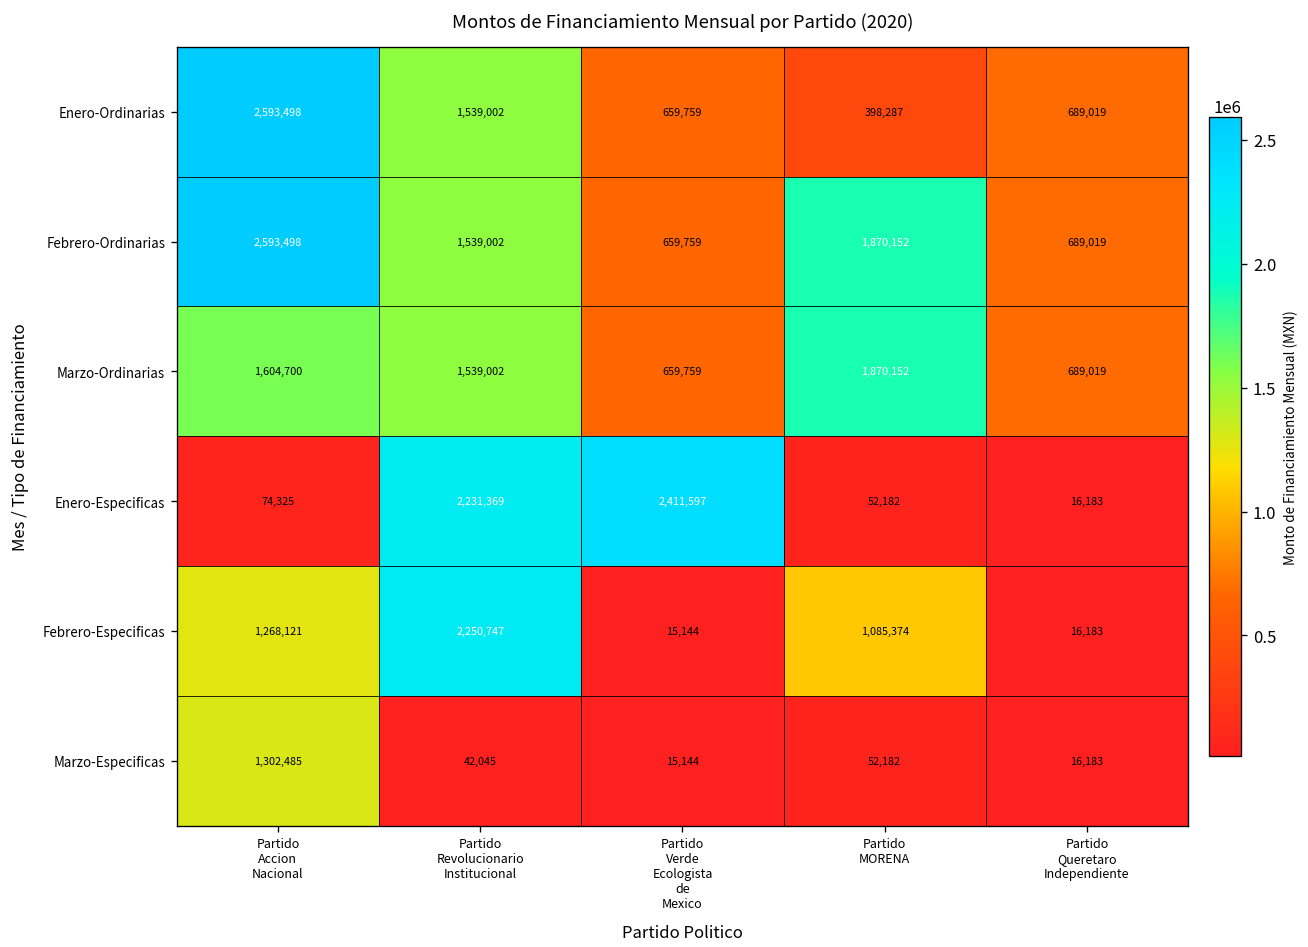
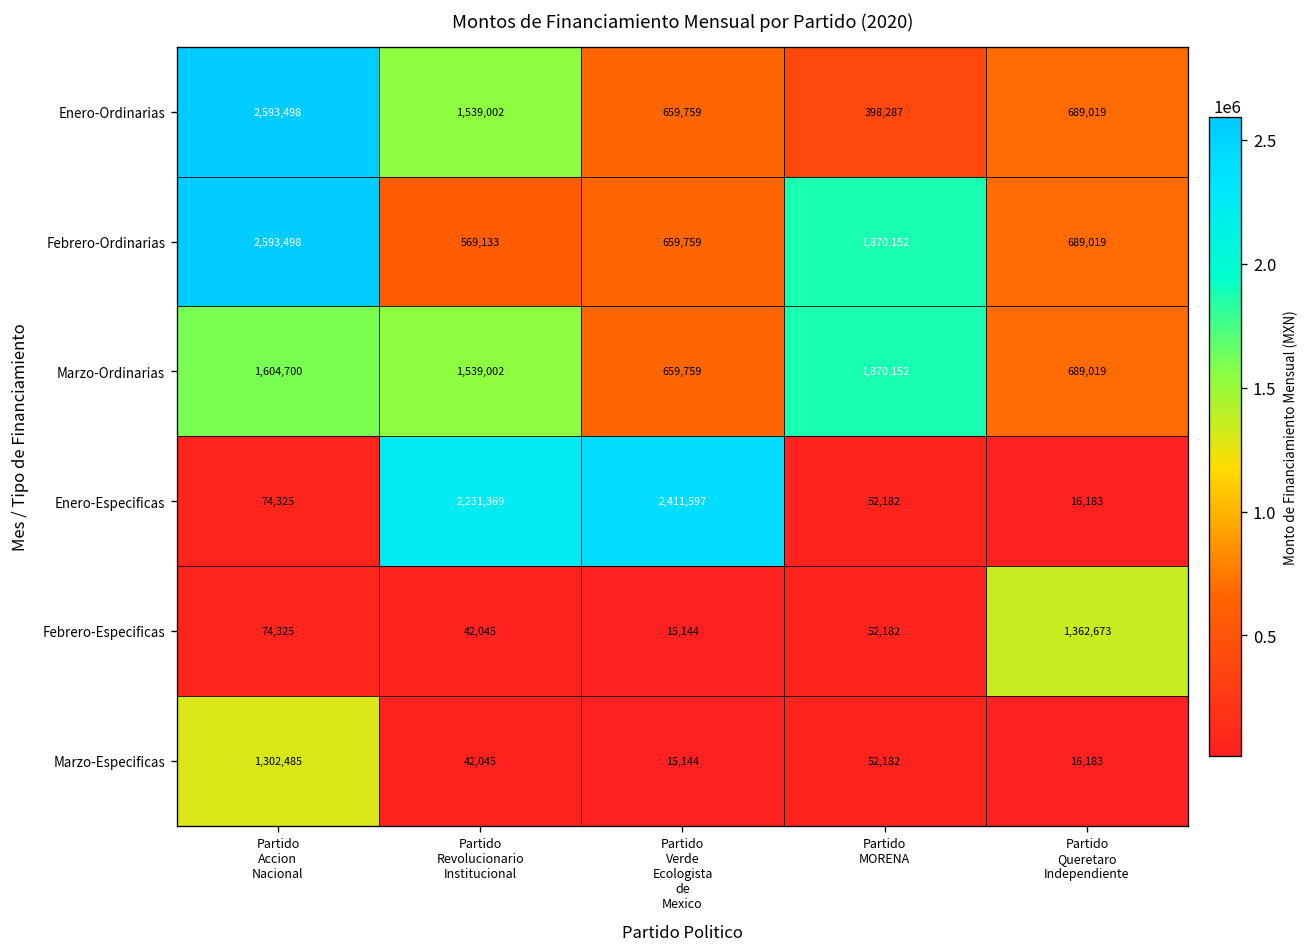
  {
    "Enero-Ordinarias": {
      "Partido Accion Nacional": "2,593,498",
      "Partido Revolucionario Institucional": "1,539,002",
      "Partido Verde Ecologista de Mexico": "659,759",
      "Partido MORENA": "398,287",
      "Partido Queretaro Independiente": "689,019"
    },
    "Febrero-Ordinarias": {
      "Partido Accion Nacional": "2,593,498",
-     "Partido Revolucionario Institucional": "1,539,002",
+     "Partido Revolucionario Institucional": "569,133",
      "Partido Verde Ecologista de Mexico": "659,759",
      "Partido MORENA": "1,870,152",
      "Partido Queretaro Independiente": "689,019"
    },
    "Marzo-Ordinarias": {
      "Partido Accion Nacional": "1,604,700",
      "Partido Revolucionario Institucional": "1,539,002",
      "Partido Verde Ecologista de Mexico": "659,759",
      "Partido MORENA": "1,870,152",
      "Partido Queretaro Independiente": "689,019"
    },
    "Enero-Especificas": {
      "Partido Accion Nacional": "74,325",
      "Partido Revolucionario Institucional": "2,231,369",
      "Partido Verde Ecologista de Mexico": "2,411,597",
      "Partido MORENA": "52,182",
      "Partido Queretaro Independiente": "16,183"
    },
    "Febrero-Especificas": {
-     "Partido Accion Nacional": "1,268,121",
-     "Partido Revolucionario Institucional": "2,250,747",
+     "Partido Accion Nacional": "74,325",
+     "Partido Revolucionario Institucional": "42,045",
      "Partido Verde Ecologista de Mexico": "15,144",
-     "Partido MORENA": "1,085,374",
-     "Partido Queretaro Independiente": "16,183"
+     "Partido MORENA": "52,182",
+     "Partido Queretaro Independiente": "1,362,673"
    },
    "Marzo-Especificas": {
      "Partido Accion Nacional": "1,302,485",
      "Partido Revolucionario Institucional": "42,045",
      "Partido Verde Ecologista de Mexico": "15,144",
      "Partido MORENA": "52,182",
      "Partido Queretaro Independiente": "16,183"
    }
  }
